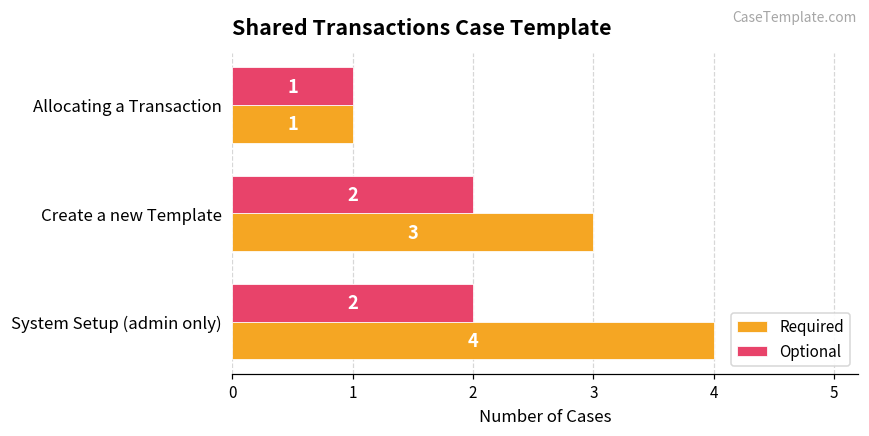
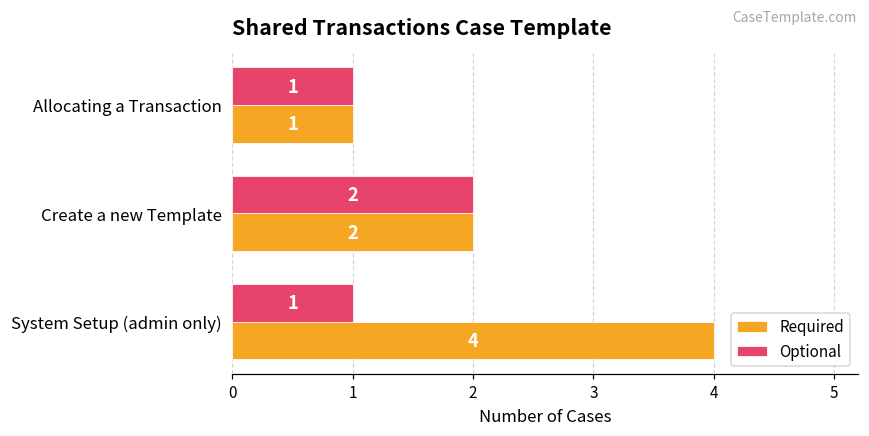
  {
    "Required": {
      "Allocating a Transaction": 1,
-     "Create a new Template": 3,
+     "Create a new Template": 2,
      "System Setup (admin only)": 4
    },
    "Optional": {
      "Allocating a Transaction": 1,
      "Create a new Template": 2,
-     "System Setup (admin only)": 2
+     "System Setup (admin only)": 1
    }
  }
